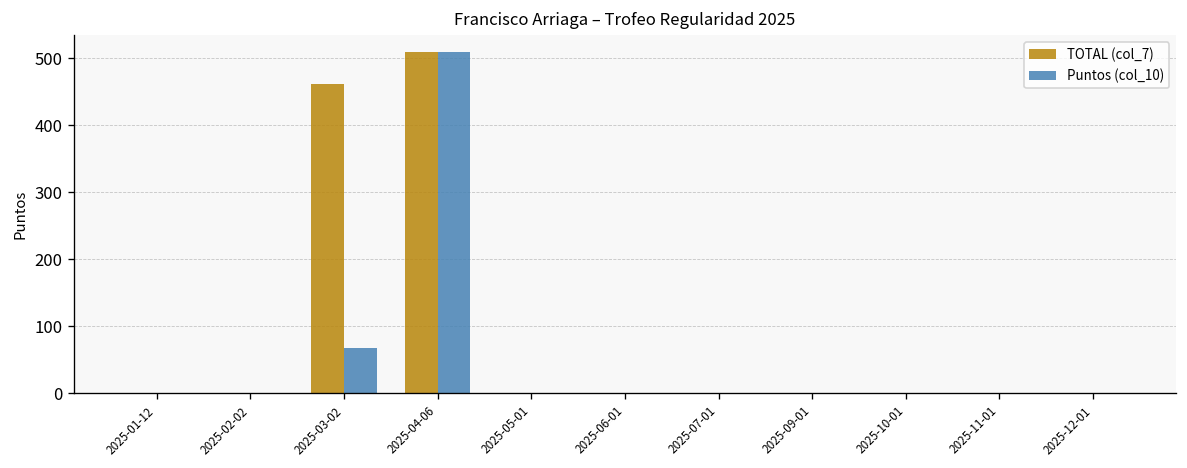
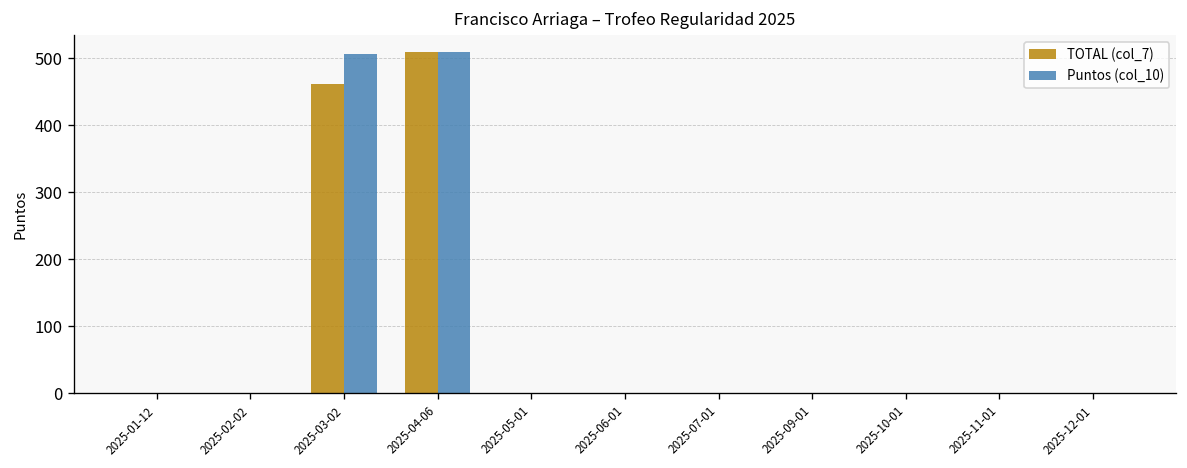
  {
    "TOTAL (col_7)": {
      "2025-01-12": 0,
      "2025-02-02": 0,
      "2025-03-02": 460,
      "2025-04-06": 510,
      "2025-05-01": 0,
      "2025-06-01": 0,
      "2025-07-01": 0,
      "2025-09-01": 0,
      "2025-10-01": 0,
      "2025-11-01": 0,
      "2025-12-01": 0
    },
    "Puntos (col_10)": {
      "2025-01-12": 0,
      "2025-02-02": 0,
-     "2025-03-02": 70,
+     "2025-03-02": 510,
      "2025-04-06": 510,
      "2025-05-01": 0,
      "2025-06-01": 0,
      "2025-07-01": 0,
      "2025-09-01": 0,
      "2025-10-01": 0,
      "2025-11-01": 0,
      "2025-12-01": 0
    }
  }
